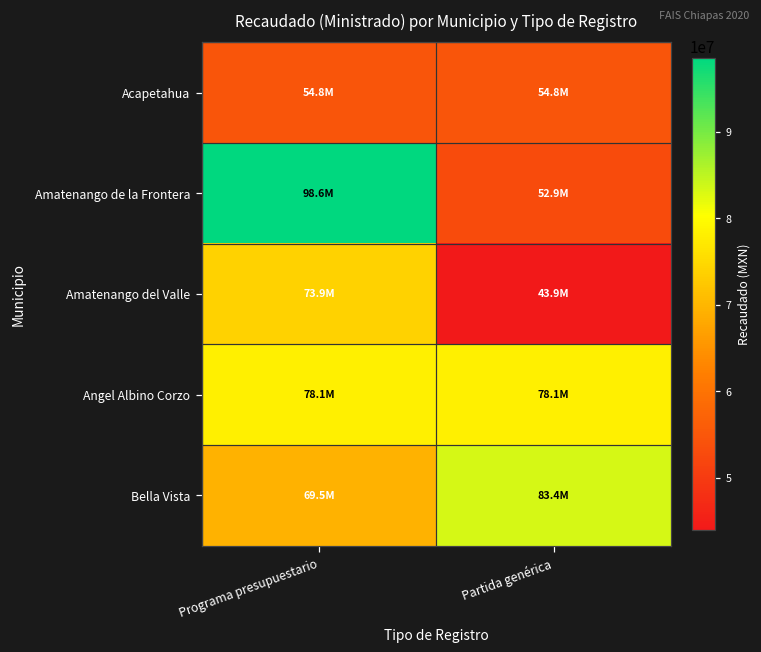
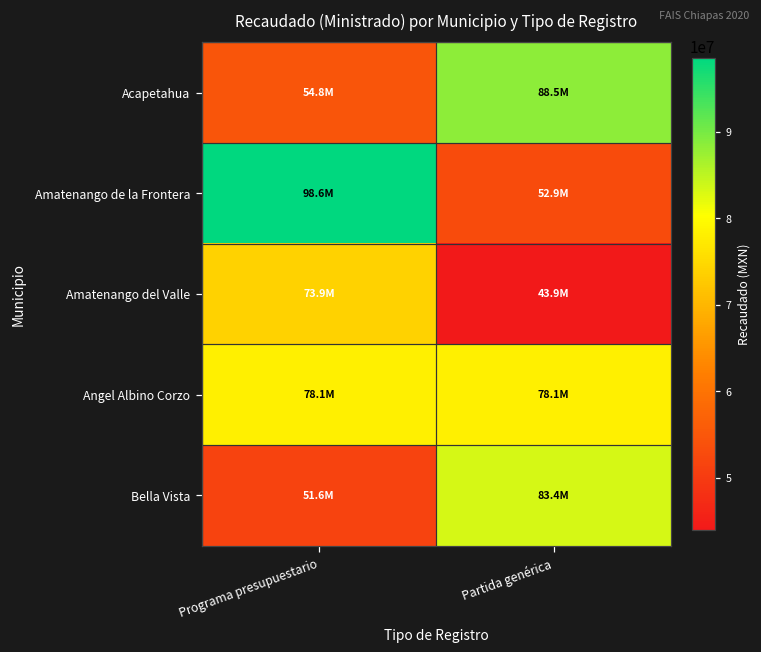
  {
    "Acapetahua": {
      "Programa presupuestario": "54.8M",
-     "Partida genérica": "54.8M"
+     "Partida genérica": "88.5M"
    },
    "Amatenango de la Frontera": {
      "Programa presupuestario": "98.6M",
      "Partida genérica": "52.9M"
    },
    "Amatenango del Valle": {
      "Programa presupuestario": "73.9M",
      "Partida genérica": "43.9M"
    },
    "Angel Albino Corzo": {
      "Programa presupuestario": "78.1M",
      "Partida genérica": "78.1M"
    },
    "Bella Vista": {
-     "Programa presupuestario": "69.5M",
+     "Programa presupuestario": "51.6M",
      "Partida genérica": "83.4M"
    }
  }
